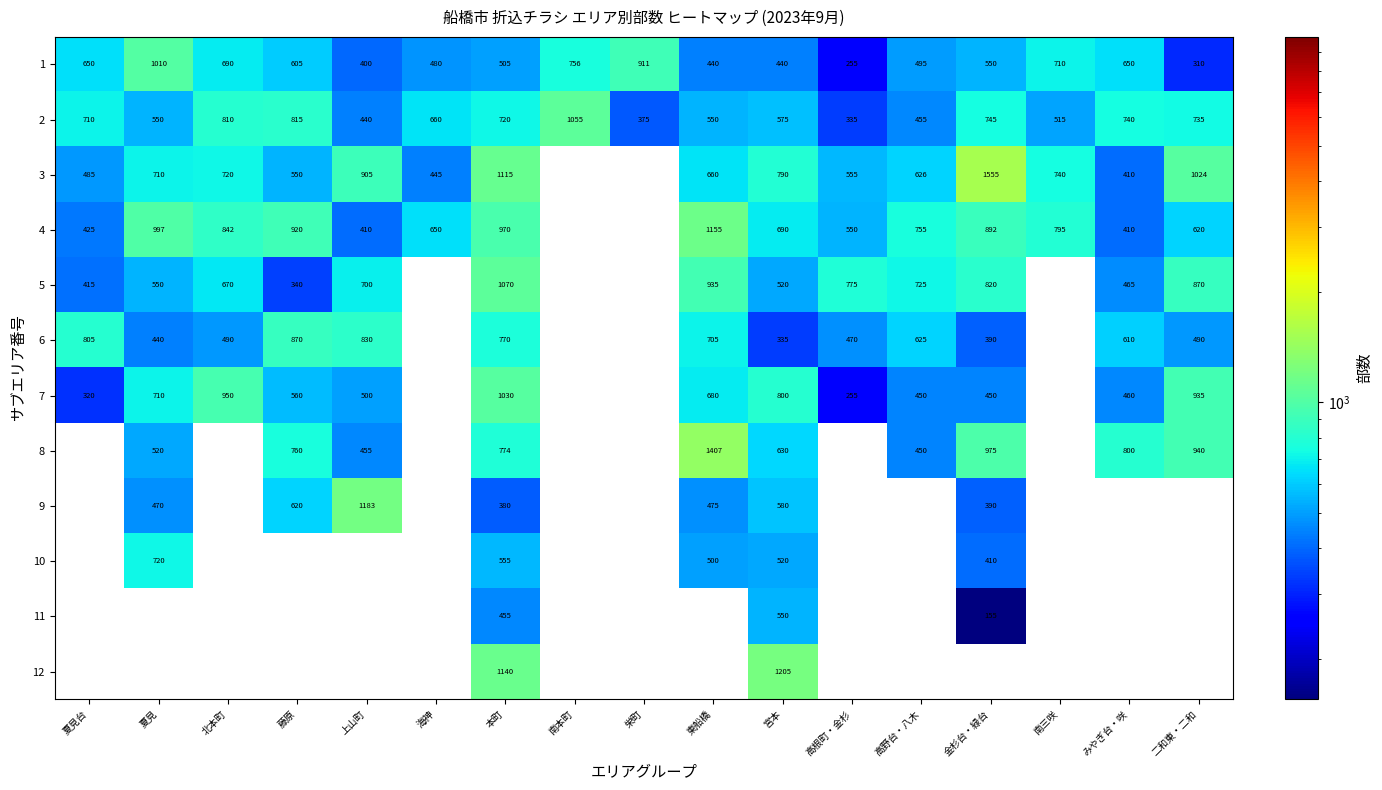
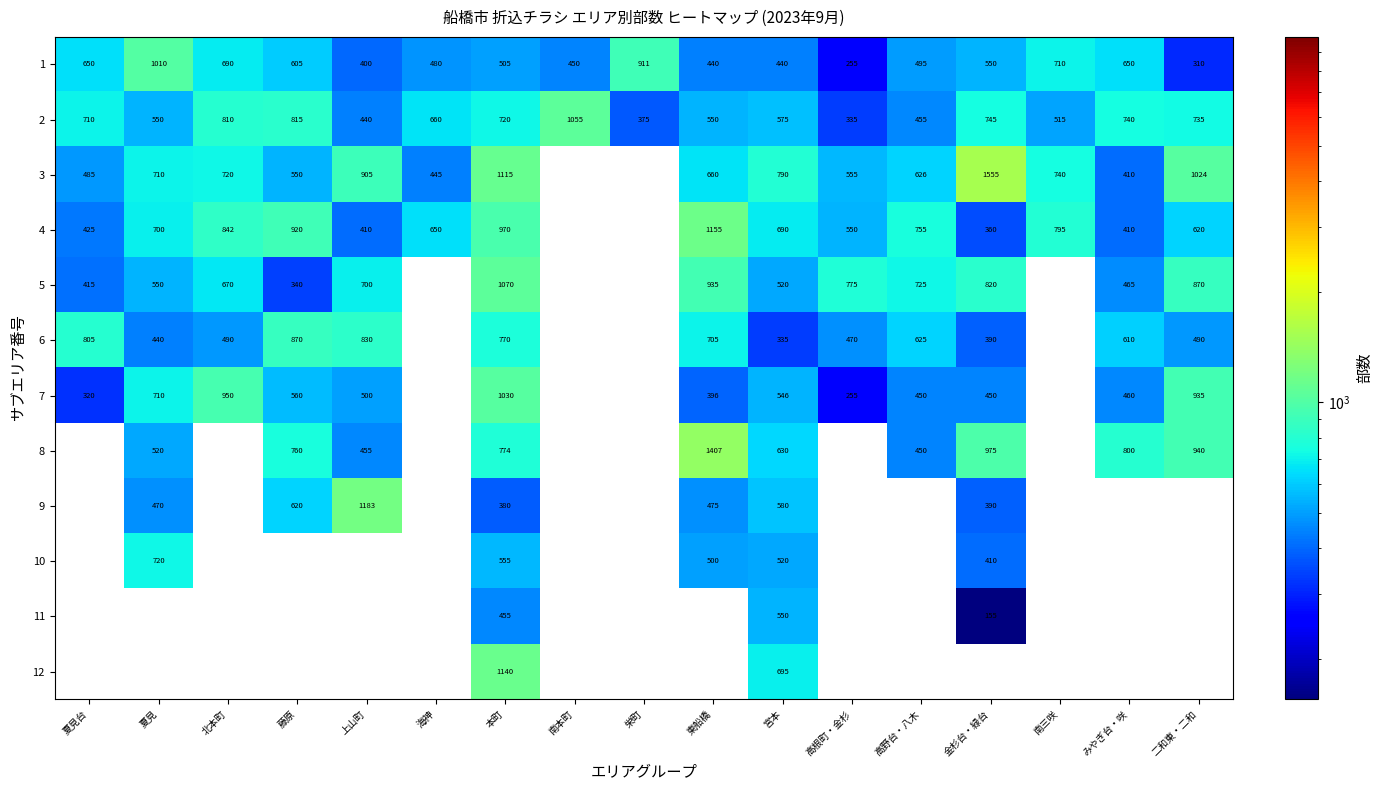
  {
    "1": {
      "夏見台": 650,
      "夏見": 1010,
      "北本町": 690,
      "藤原": 605,
      "上山町": 400,
      "海神": 480,
      "本町": 505,
-     "南本町": 756,
+     "南本町": 450,
      "栄町": 911,
      "東船橋": 440,
      "宮本": 440,
      "高根町・金杉": 255,
      "高野台・八木": 495,
      "金杉台・緑台": 550,
      "南三咲": 710,
      "みやぎ台・咲": 650,
      "二和東・二和": 310
    },
    "2": {
      "夏見台": 710,
      "夏見": 550,
      "北本町": 810,
      "藤原": 815,
      "上山町": 440,
      "海神": 660,
      "本町": 720,
      "南本町": 1055,
      "栄町": 375,
      "東船橋": 550,
      "宮本": 575,
      "高根町・金杉": 335,
      "高野台・八木": 455,
      "金杉台・緑台": 745,
      "南三咲": 515,
      "みやぎ台・咲": 740,
      "二和東・二和": 735
    },
    "3": {
      "夏見台": 485,
      "夏見": 710,
      "北本町": 720,
      "藤原": 550,
      "上山町": 905,
      "海神": 445,
      "本町": 1115,
      "東船橋": 660,
      "宮本": 790,
      "高根町・金杉": 555,
      "高野台・八木": 626,
      "金杉台・緑台": 1555,
      "南三咲": 740,
      "みやぎ台・咲": 410,
      "二和東・二和": 1024
    },
    "4": {
      "夏見台": 425,
-     "夏見": 997,
+     "夏見": 700,
      "北本町": 842,
      "藤原": 920,
      "上山町": 410,
      "海神": 650,
      "本町": 970,
      "東船橋": 1155,
      "宮本": 690,
      "高根町・金杉": 550,
      "高野台・八木": 755,
-     "金杉台・緑台": 892,
+     "金杉台・緑台": 360,
      "南三咲": 795,
      "みやぎ台・咲": 410,
      "二和東・二和": 620
    },
    "5": {
      "夏見台": 415,
      "夏見": 550,
      "北本町": 670,
      "藤原": 340,
      "上山町": 700,
      "本町": 1070,
      "東船橋": 935,
      "宮本": 520,
      "高根町・金杉": 775,
      "高野台・八木": 725,
      "金杉台・緑台": 820,
      "みやぎ台・咲": 465,
      "二和東・二和": 870
    },
    "6": {
      "夏見台": 805,
      "夏見": 440,
      "北本町": 490,
      "藤原": 870,
      "上山町": 830,
      "本町": 770,
      "東船橋": 705,
      "宮本": 335,
      "高根町・金杉": 470,
      "高野台・八木": 625,
      "金杉台・緑台": 390,
      "みやぎ台・咲": 610,
      "二和東・二和": 490
    },
    "7": {
      "夏見台": 320,
      "夏見": 710,
      "北本町": 950,
      "藤原": 560,
      "上山町": 500,
      "本町": 1030,
-     "東船橋": 680,
-     "宮本": 800,
+     "東船橋": 396,
+     "宮本": 546,
      "高根町・金杉": 255,
      "高野台・八木": 450,
      "金杉台・緑台": 450,
      "みやぎ台・咲": 460,
      "二和東・二和": 935
    },
    "8": {
      "夏見": 520,
      "藤原": 760,
      "上山町": 455,
      "本町": 774,
      "東船橋": 1407,
      "宮本": 630,
      "高野台・八木": 450,
      "金杉台・緑台": 975,
      "みやぎ台・咲": 800,
      "二和東・二和": 940
    },
    "9": {
      "夏見": 470,
      "藤原": 620,
      "上山町": 1183,
      "本町": 380,
      "東船橋": 475,
      "宮本": 580,
      "金杉台・緑台": 390
    },
    "10": {
      "夏見": 720,
      "本町": 555,
      "東船橋": 500,
      "宮本": 520,
      "金杉台・緑台": 410
    },
    "11": {
      "本町": 455,
      "宮本": 550,
      "金杉台・緑台": 155
    },
    "12": {
      "本町": 1140,
-     "宮本": 1205
+     "宮本": 695
    }
  }
